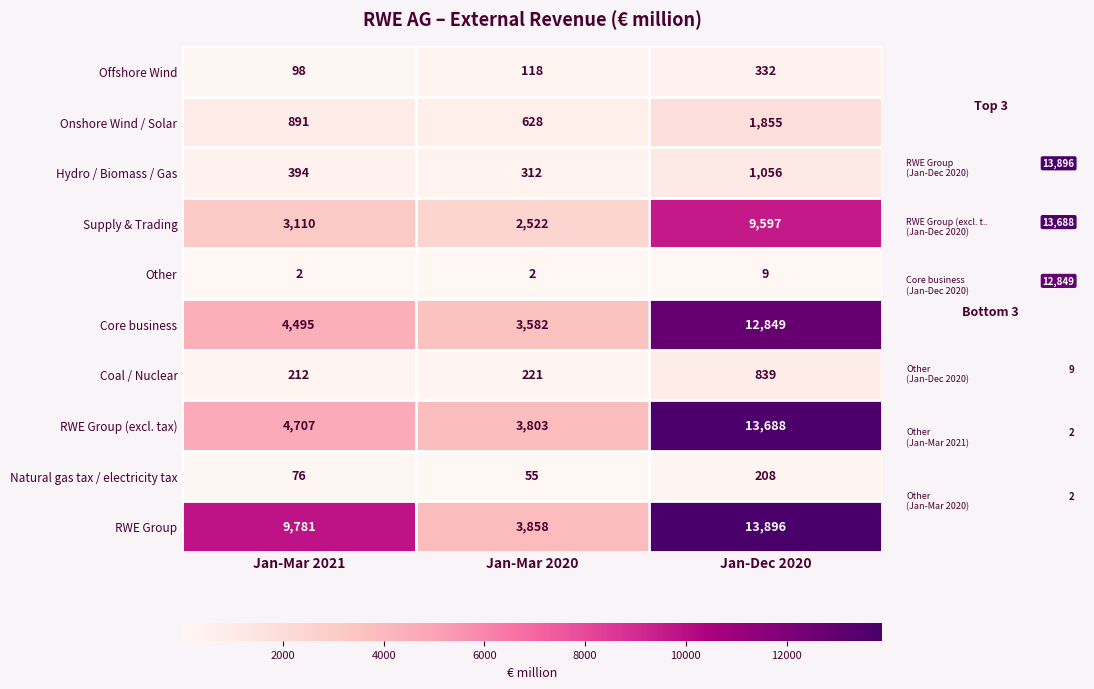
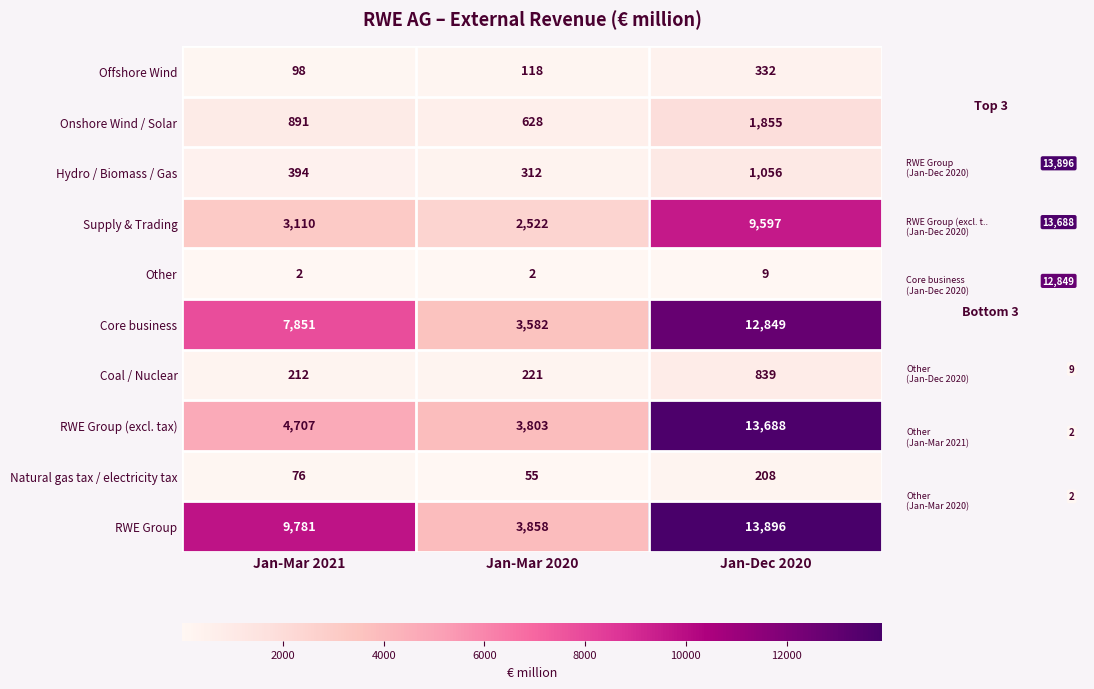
  {
    "Offshore Wind": {
      "Jan-Mar 2021": "98",
      "Jan-Mar 2020": "118",
      "Jan-Dec 2020": "332"
    },
    "Onshore Wind / Solar": {
      "Jan-Mar 2021": "891",
      "Jan-Mar 2020": "628",
      "Jan-Dec 2020": "1,855"
    },
    "Hydro / Biomass / Gas": {
      "Jan-Mar 2021": "394",
      "Jan-Mar 2020": "312",
      "Jan-Dec 2020": "1,056"
    },
    "Supply & Trading": {
      "Jan-Mar 2021": "3,110",
      "Jan-Mar 2020": "2,522",
      "Jan-Dec 2020": "9,597"
    },
    "Other": {
      "Jan-Mar 2021": "2",
      "Jan-Mar 2020": "2",
      "Jan-Dec 2020": "9"
    },
    "Core business": {
-     "Jan-Mar 2021": "4,495",
+     "Jan-Mar 2021": "7,851",
      "Jan-Mar 2020": "3,582",
      "Jan-Dec 2020": "12,849"
    },
    "Coal / Nuclear": {
      "Jan-Mar 2021": "212",
      "Jan-Mar 2020": "221",
      "Jan-Dec 2020": "839"
    },
    "RWE Group (excl. tax)": {
      "Jan-Mar 2021": "4,707",
      "Jan-Mar 2020": "3,803",
      "Jan-Dec 2020": "13,688"
    },
    "Natural gas tax / electricity tax": {
      "Jan-Mar 2021": "76",
      "Jan-Mar 2020": "55",
      "Jan-Dec 2020": "208"
    },
    "RWE Group": {
      "Jan-Mar 2021": "9,781",
      "Jan-Mar 2020": "3,858",
      "Jan-Dec 2020": "13,896"
    }
  }
